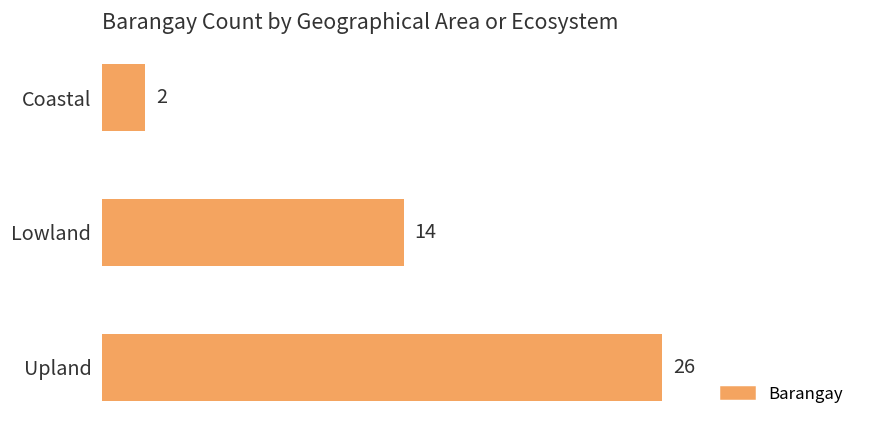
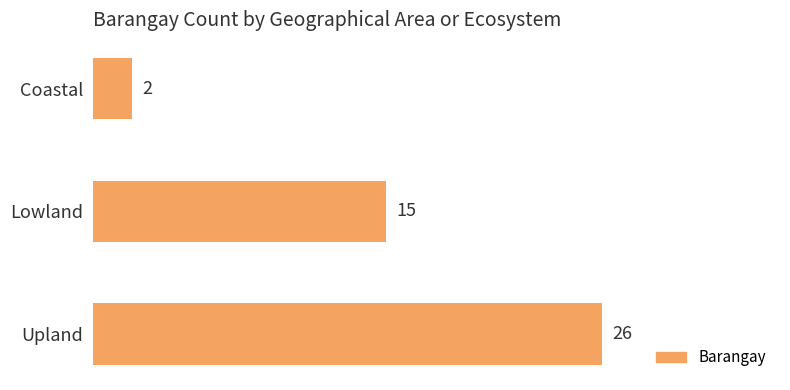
  {
    "Coastal": 2,
-   "Lowland": 14,
+   "Lowland": 15,
    "Upland": 26
  }
